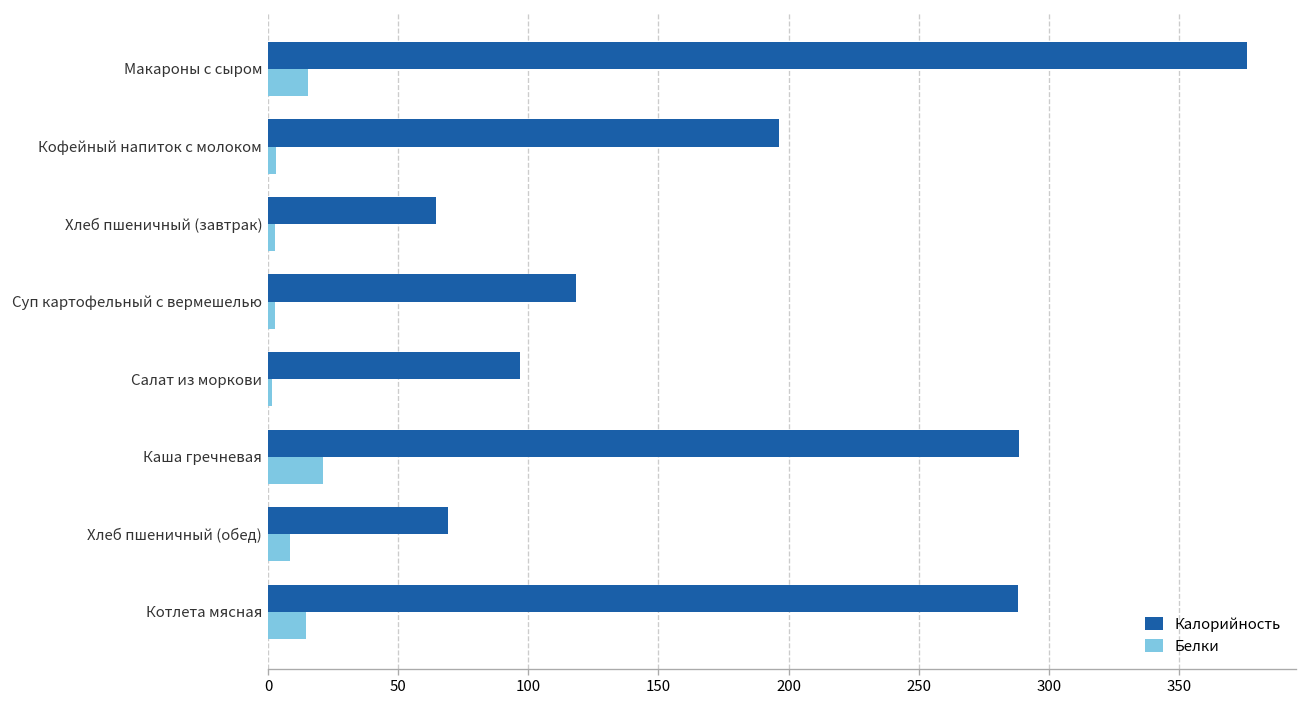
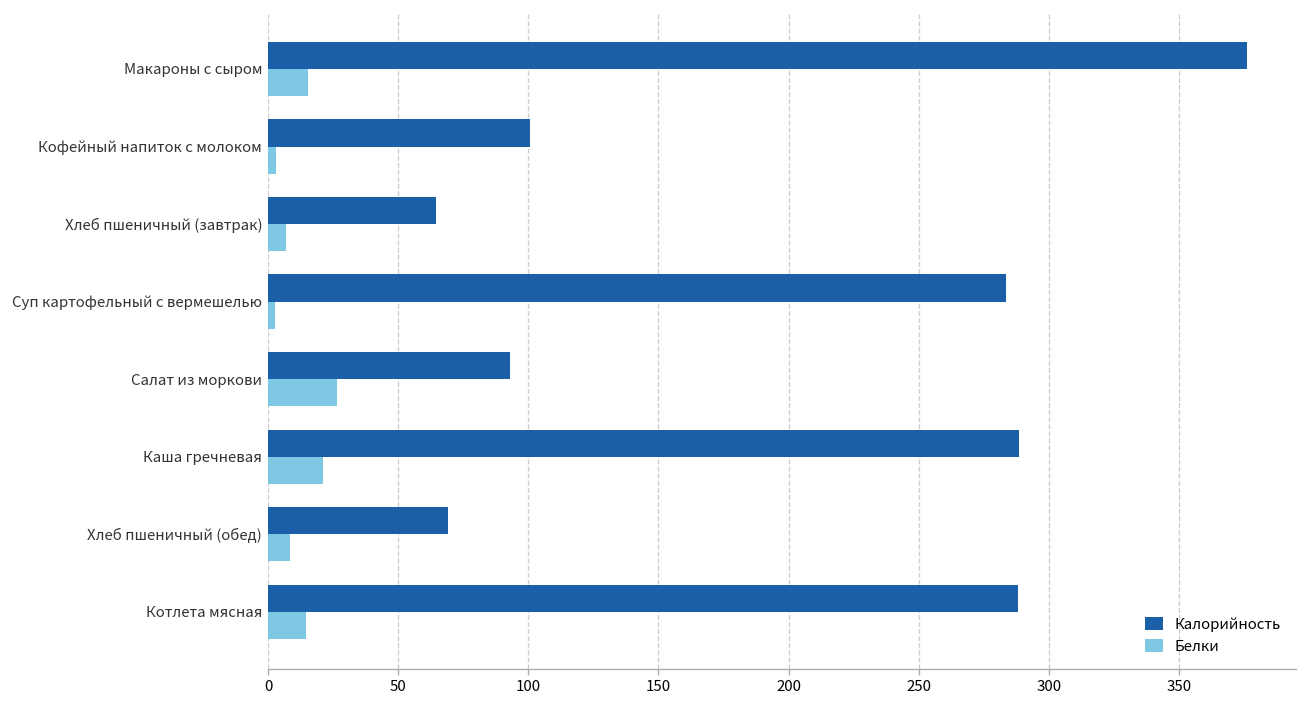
  {
    "Калорийность": {
      "Макароны с сыром": 376,
-     "Кофейный напиток с молоком": 197,
+     "Кофейный напиток с молоком": 101,
      "Хлеб пшеничный (завтрак)": 65,
-     "Суп картофельный с вермешелью": 118,
-     "Салат из моркови": 97,
+     "Суп картофельный с вермешелью": 284,
+     "Салат из моркови": 93,
      "Каша гречневая": 289,
      "Хлеб пшеничный (обед)": 69,
      "Котлета мясная": 288
    },
    "Белки": {
      "Макароны с сыром": 15,
      "Кофейный напиток с молоком": 3,
-     "Хлеб пшеничный (завтрак)": 3,
+     "Хлеб пшеничный (завтрак)": 7,
      "Суп картофельный с вермешелью": 3,
-     "Салат из моркови": 1,
+     "Салат из моркови": 27,
      "Каша гречневая": 21,
      "Хлеб пшеничный (обед)": 9,
      "Котлета мясная": 14
    }
  }
